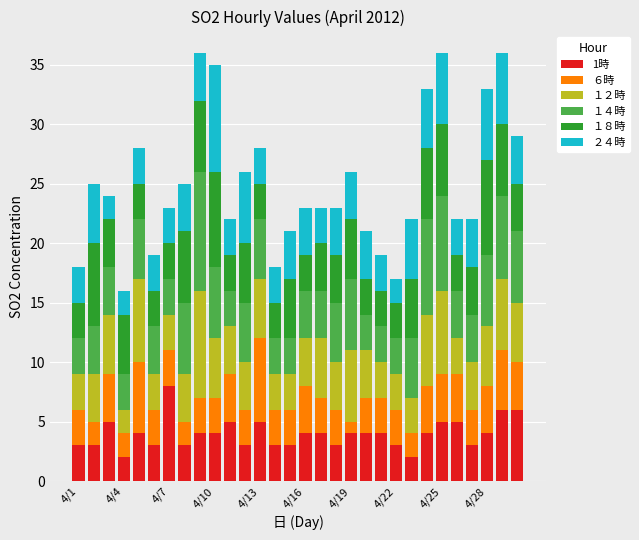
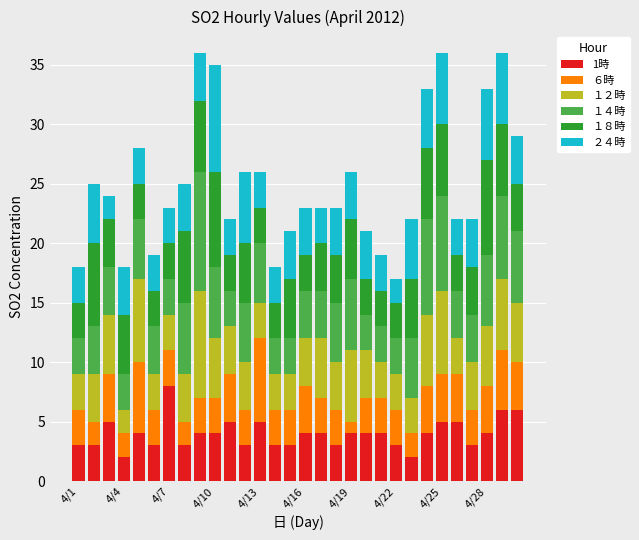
  {
    "1時": {
      "4/1": 3,
      "4/4": 2,
      "4/7": 8,
      "4/10": 4,
      "4/13": 5,
      "4/16": 4,
      "4/19": 4,
      "4/22": 3,
      "4/25": 5,
      "4/28": 4
    },
    "６時": {
      "4/1": 3,
      "4/4": 2,
      "4/7": 3,
      "4/10": 3,
      "4/13": 7,
      "4/16": 4,
      "4/19": 1,
      "4/22": 3,
      "4/25": 4,
      "4/28": 4
    },
    "１２時": {
      "4/1": 3,
      "4/4": 2,
      "4/7": 3,
      "4/10": 5,
-     "4/13": 5,
+     "4/13": 3,
      "4/16": 4,
      "4/19": 6,
      "4/22": 3,
      "4/25": 7,
      "4/28": 5
    },
    "２４時": {
      "4/1": 3,
-     "4/4": 2,
+     "4/4": 4,
      "4/7": 3,
      "4/10": 9,
      "4/13": 3,
      "4/16": 4,
      "4/19": 4,
      "4/22": 2,
      "4/25": 6,
      "4/28": 6
    }
  }
